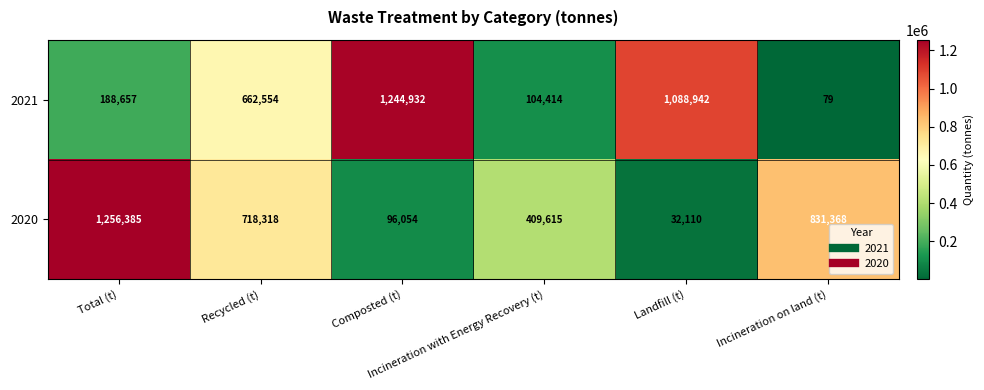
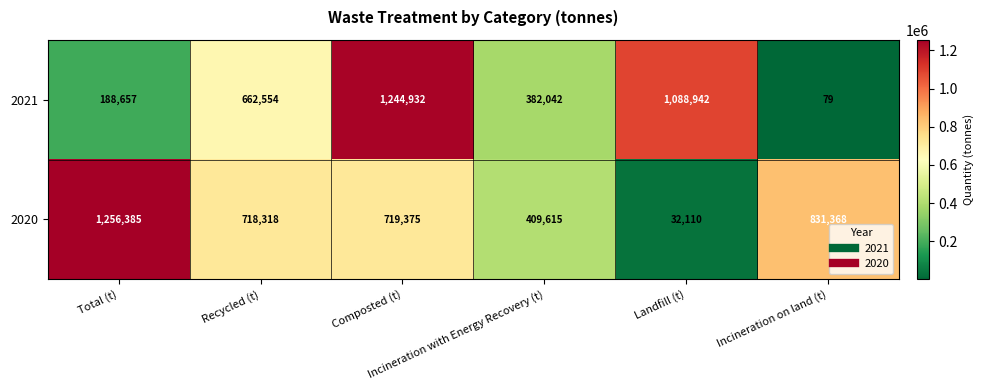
  {
    "2021": {
      "Total (t)": "188,657",
      "Recycled (t)": "662,554",
      "Composted (t)": "1,244,932",
-     "Incineration with Energy Recovery (t)": "104,414",
+     "Incineration with Energy Recovery (t)": "382,042",
      "Landfill (t)": "1,088,942",
      "Incineration on land (t)": "79"
    },
    "2020": {
      "Total (t)": "1,256,385",
      "Recycled (t)": "718,318",
-     "Composted (t)": "96,054",
+     "Composted (t)": "719,375",
      "Incineration with Energy Recovery (t)": "409,615",
      "Landfill (t)": "32,110"
    }
  }
